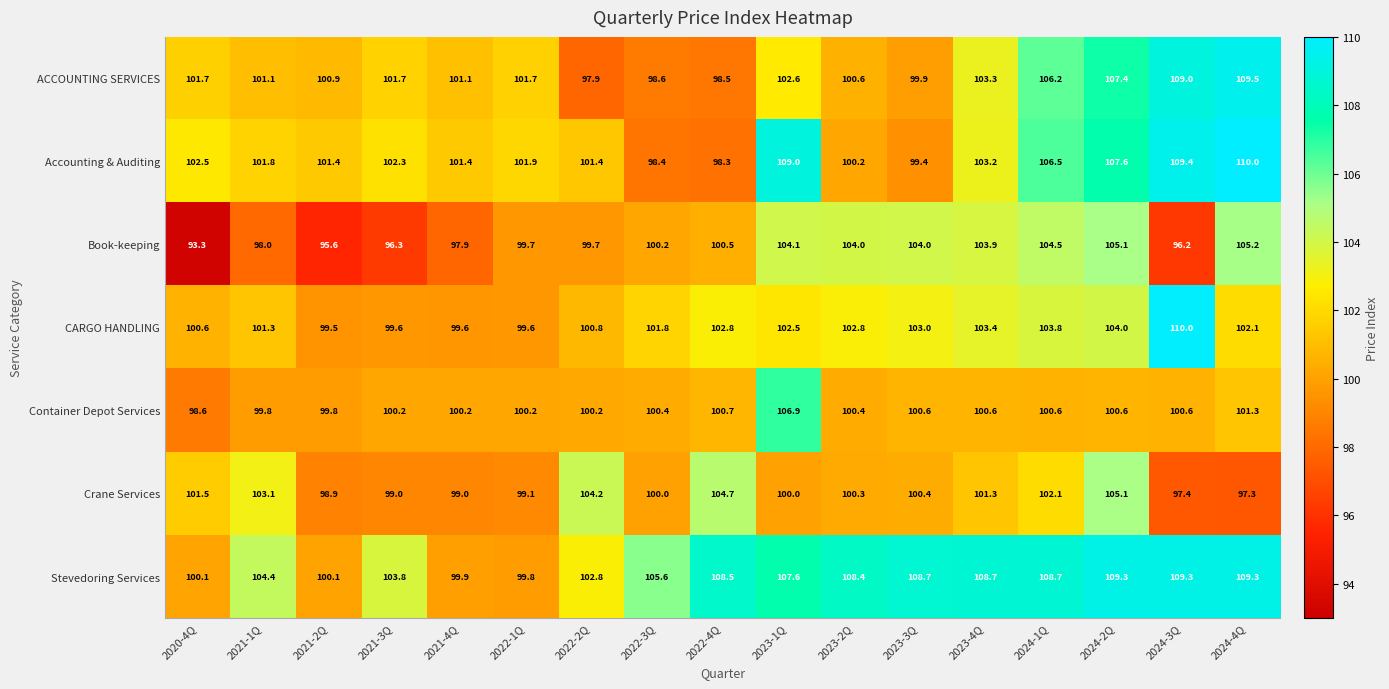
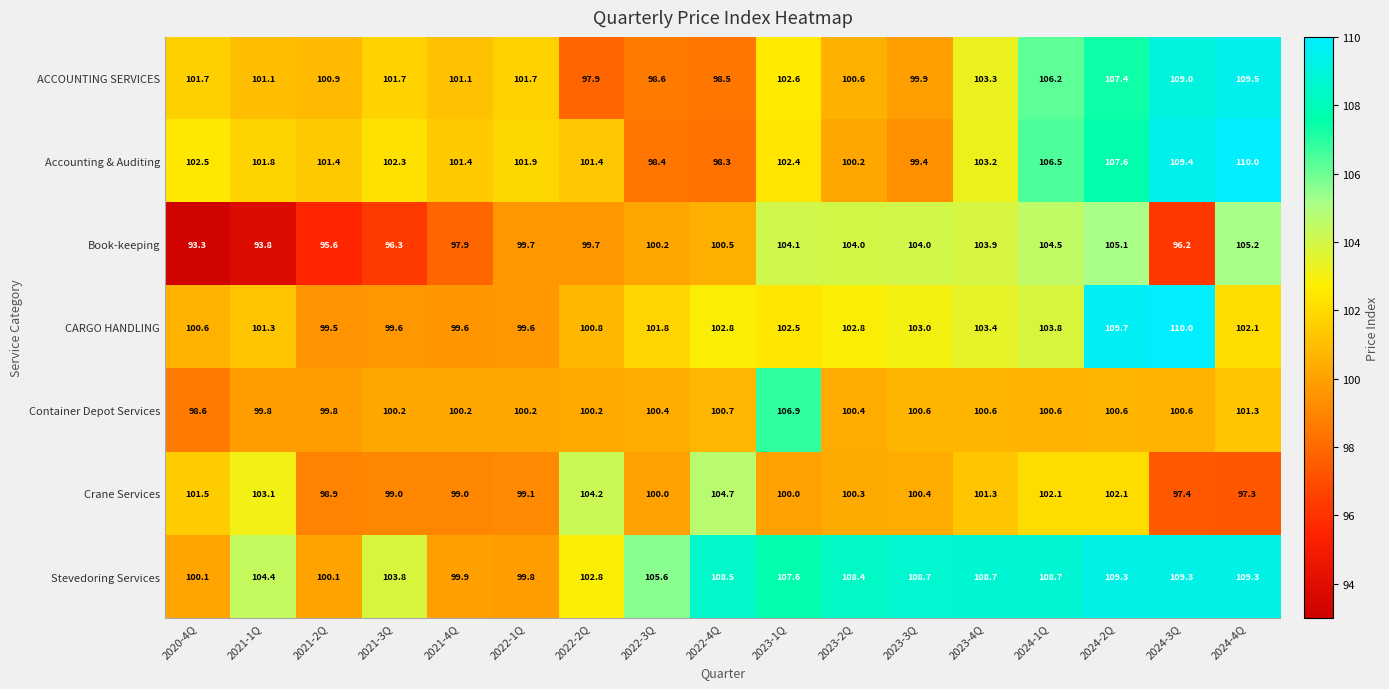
  {
    "ACCOUNTING SERVICES": {
      "2020-4Q": 101.7,
      "2021-1Q": 101.1,
      "2021-2Q": 100.9,
      "2021-3Q": 101.7,
      "2021-4Q": 101.1,
      "2022-1Q": 101.7,
      "2022-2Q": 97.9,
      "2022-3Q": 98.6,
      "2022-4Q": 98.5,
      "2023-1Q": 102.6,
      "2023-2Q": 100.6,
      "2023-3Q": 99.9,
      "2023-4Q": 103.3,
      "2024-1Q": 106.2,
      "2024-2Q": 107.4,
      "2024-3Q": 109.0,
      "2024-4Q": 109.5
    },
    "Accounting & Auditing": {
      "2020-4Q": 102.5,
      "2021-1Q": 101.8,
      "2021-2Q": 101.4,
      "2021-3Q": 102.3,
      "2021-4Q": 101.4,
      "2022-1Q": 101.9,
      "2022-2Q": 101.4,
      "2022-3Q": 98.4,
      "2022-4Q": 98.3,
-     "2023-1Q": 109.0,
+     "2023-1Q": 102.4,
      "2023-2Q": 100.2,
      "2023-3Q": 99.4,
      "2023-4Q": 103.2,
      "2024-1Q": 106.5,
      "2024-2Q": 107.6,
      "2024-3Q": 109.4,
      "2024-4Q": 110.0
    },
    "Book-keeping": {
      "2020-4Q": 93.3,
-     "2021-1Q": 98.0,
+     "2021-1Q": 93.8,
      "2021-2Q": 95.6,
      "2021-3Q": 96.3,
      "2021-4Q": 97.9,
      "2022-1Q": 99.7,
      "2022-2Q": 99.7,
      "2022-3Q": 100.2,
      "2022-4Q": 100.5,
      "2023-1Q": 104.1,
      "2023-2Q": 104.0,
      "2023-3Q": 104.0,
      "2023-4Q": 103.9,
      "2024-1Q": 104.5,
      "2024-2Q": 105.1,
      "2024-3Q": 96.2,
      "2024-4Q": 105.2
    },
    "CARGO HANDLING": {
      "2020-4Q": 100.6,
      "2021-1Q": 101.3,
      "2021-2Q": 99.5,
      "2021-3Q": 99.6,
      "2021-4Q": 99.6,
      "2022-1Q": 99.6,
      "2022-2Q": 100.8,
      "2022-3Q": 101.8,
      "2022-4Q": 102.8,
      "2023-1Q": 102.5,
      "2023-2Q": 102.8,
      "2023-3Q": 103.0,
      "2023-4Q": 103.4,
      "2024-1Q": 103.8,
-     "2024-2Q": 104.0,
+     "2024-2Q": 109.7,
      "2024-3Q": 110.0,
      "2024-4Q": 102.1
    },
    "Container Depot Services": {
      "2020-4Q": 98.6,
      "2021-1Q": 99.8,
      "2021-2Q": 99.8,
      "2021-3Q": 100.2,
      "2021-4Q": 100.2,
      "2022-1Q": 100.2,
      "2022-2Q": 100.2,
      "2022-3Q": 100.4,
      "2022-4Q": 100.7,
      "2023-1Q": 106.9,
      "2023-2Q": 100.4,
      "2023-3Q": 100.6,
      "2023-4Q": 100.6,
      "2024-1Q": 100.6,
      "2024-2Q": 100.6,
      "2024-3Q": 100.6,
      "2024-4Q": 101.3
    },
    "Crane Services": {
      "2020-4Q": 101.5,
      "2021-1Q": 103.1,
      "2021-2Q": 98.9,
      "2021-3Q": 99.0,
      "2021-4Q": 99.0,
      "2022-1Q": 99.1,
      "2022-2Q": 104.2,
      "2022-3Q": 100.0,
      "2022-4Q": 104.7,
      "2023-1Q": 100.0,
      "2023-2Q": 100.3,
      "2023-3Q": 100.4,
      "2023-4Q": 101.3,
      "2024-1Q": 102.1,
-     "2024-2Q": 105.1,
+     "2024-2Q": 102.1,
      "2024-3Q": 97.4,
      "2024-4Q": 97.3
    },
    "Stevedoring Services": {
      "2020-4Q": 100.1,
      "2021-1Q": 104.4,
      "2021-2Q": 100.1,
      "2021-3Q": 103.8,
      "2021-4Q": 99.9,
      "2022-1Q": 99.8,
      "2022-2Q": 102.8,
      "2022-3Q": 105.6,
      "2022-4Q": 108.5,
      "2023-1Q": 107.6,
      "2023-2Q": 108.4,
      "2023-3Q": 108.7,
      "2023-4Q": 108.7,
      "2024-1Q": 108.7,
      "2024-2Q": 109.3,
      "2024-3Q": 109.3,
      "2024-4Q": 109.3
    }
  }
